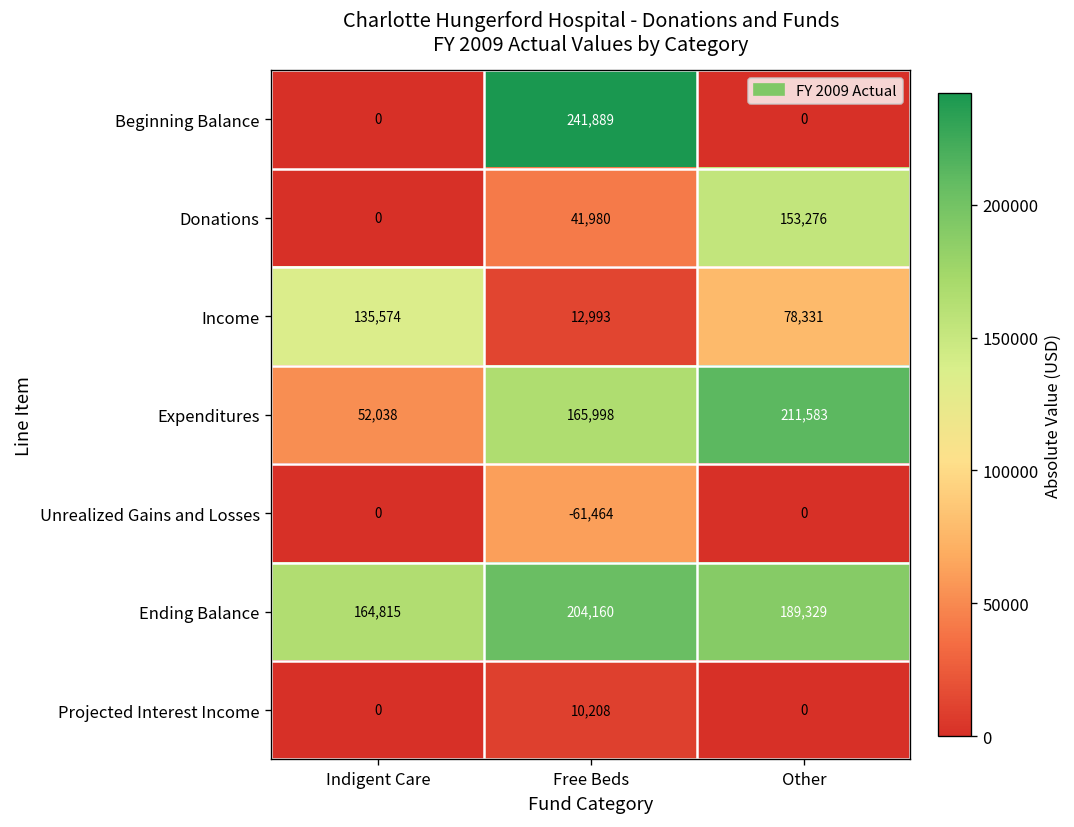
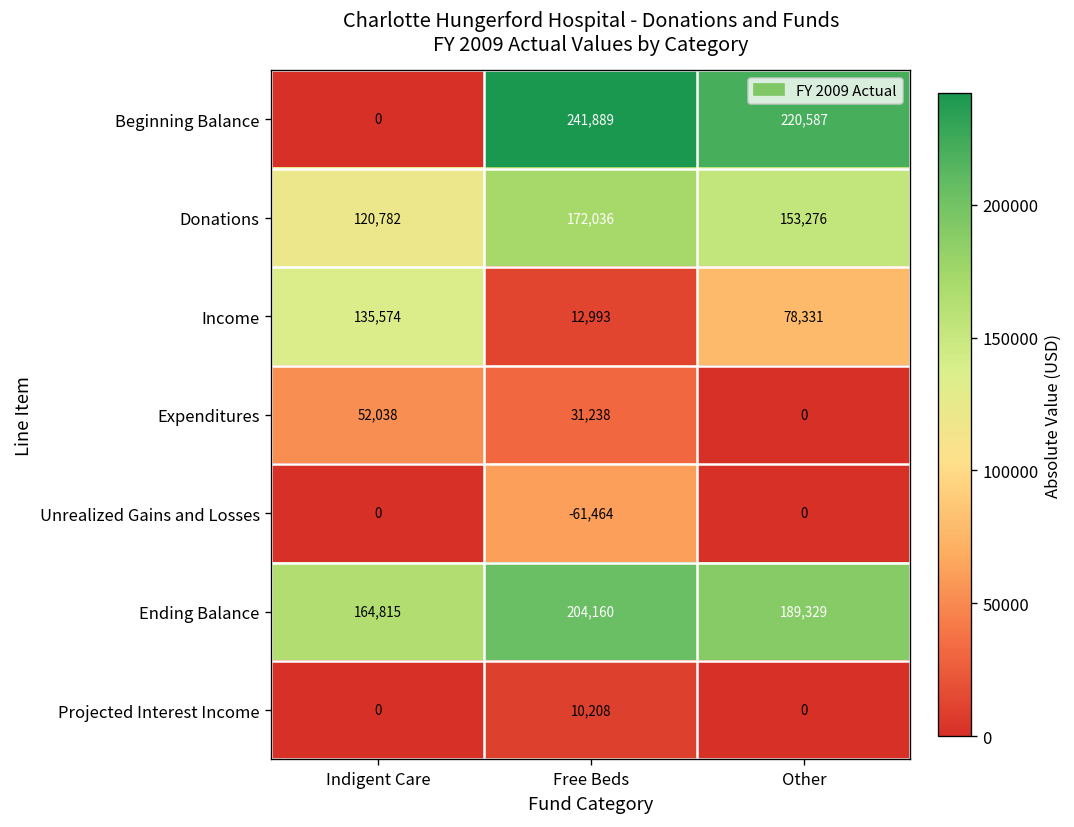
  {
    "Beginning Balance": {
      "Indigent Care": "0",
      "Free Beds": "241,889",
-     "Other": "0"
+     "Other": "220,587"
    },
    "Donations": {
-     "Indigent Care": "0",
-     "Free Beds": "41,980",
+     "Indigent Care": "120,782",
+     "Free Beds": "172,036",
      "Other": "153,276"
    },
    "Income": {
      "Indigent Care": "135,574",
      "Free Beds": "12,993",
      "Other": "78,331"
    },
    "Expenditures": {
      "Indigent Care": "52,038",
-     "Free Beds": "165,998",
-     "Other": "211,583"
+     "Free Beds": "31,238",
+     "Other": "0"
    },
    "Unrealized Gains and Losses": {
      "Indigent Care": "0",
      "Free Beds": "-61,464",
      "Other": "0"
    },
    "Ending Balance": {
      "Indigent Care": "164,815",
      "Free Beds": "204,160",
      "Other": "189,329"
    },
    "Projected Interest Income": {
      "Indigent Care": "0",
      "Free Beds": "10,208",
      "Other": "0"
    }
  }
